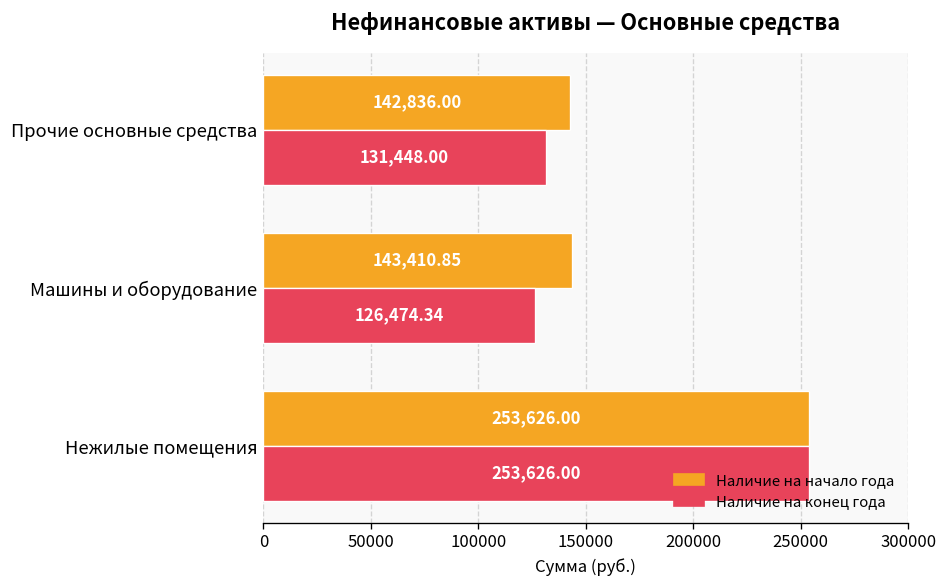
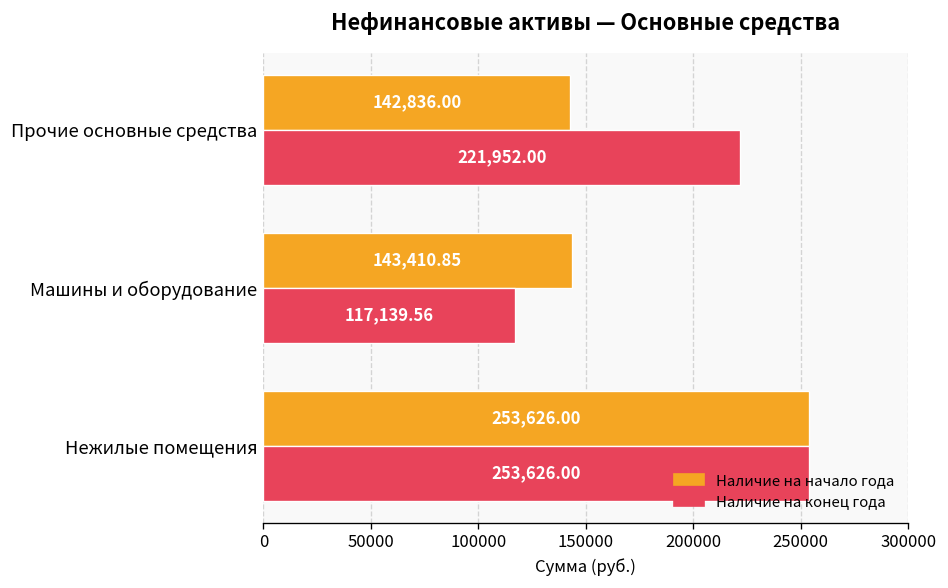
  {
    "Наличие на начало года": {
      "Прочие основные средства": "142,836.00",
      "Машины и оборудование": "143,410.85",
      "Нежилые помещения": "253,626.00"
    },
    "Наличие на конец года": {
-     "Прочие основные средства": "131,448.00",
-     "Машины и оборудование": "126,474.34",
+     "Прочие основные средства": "221,952.00",
+     "Машины и оборудование": "117,139.56",
      "Нежилые помещения": "253,626.00"
    }
  }
